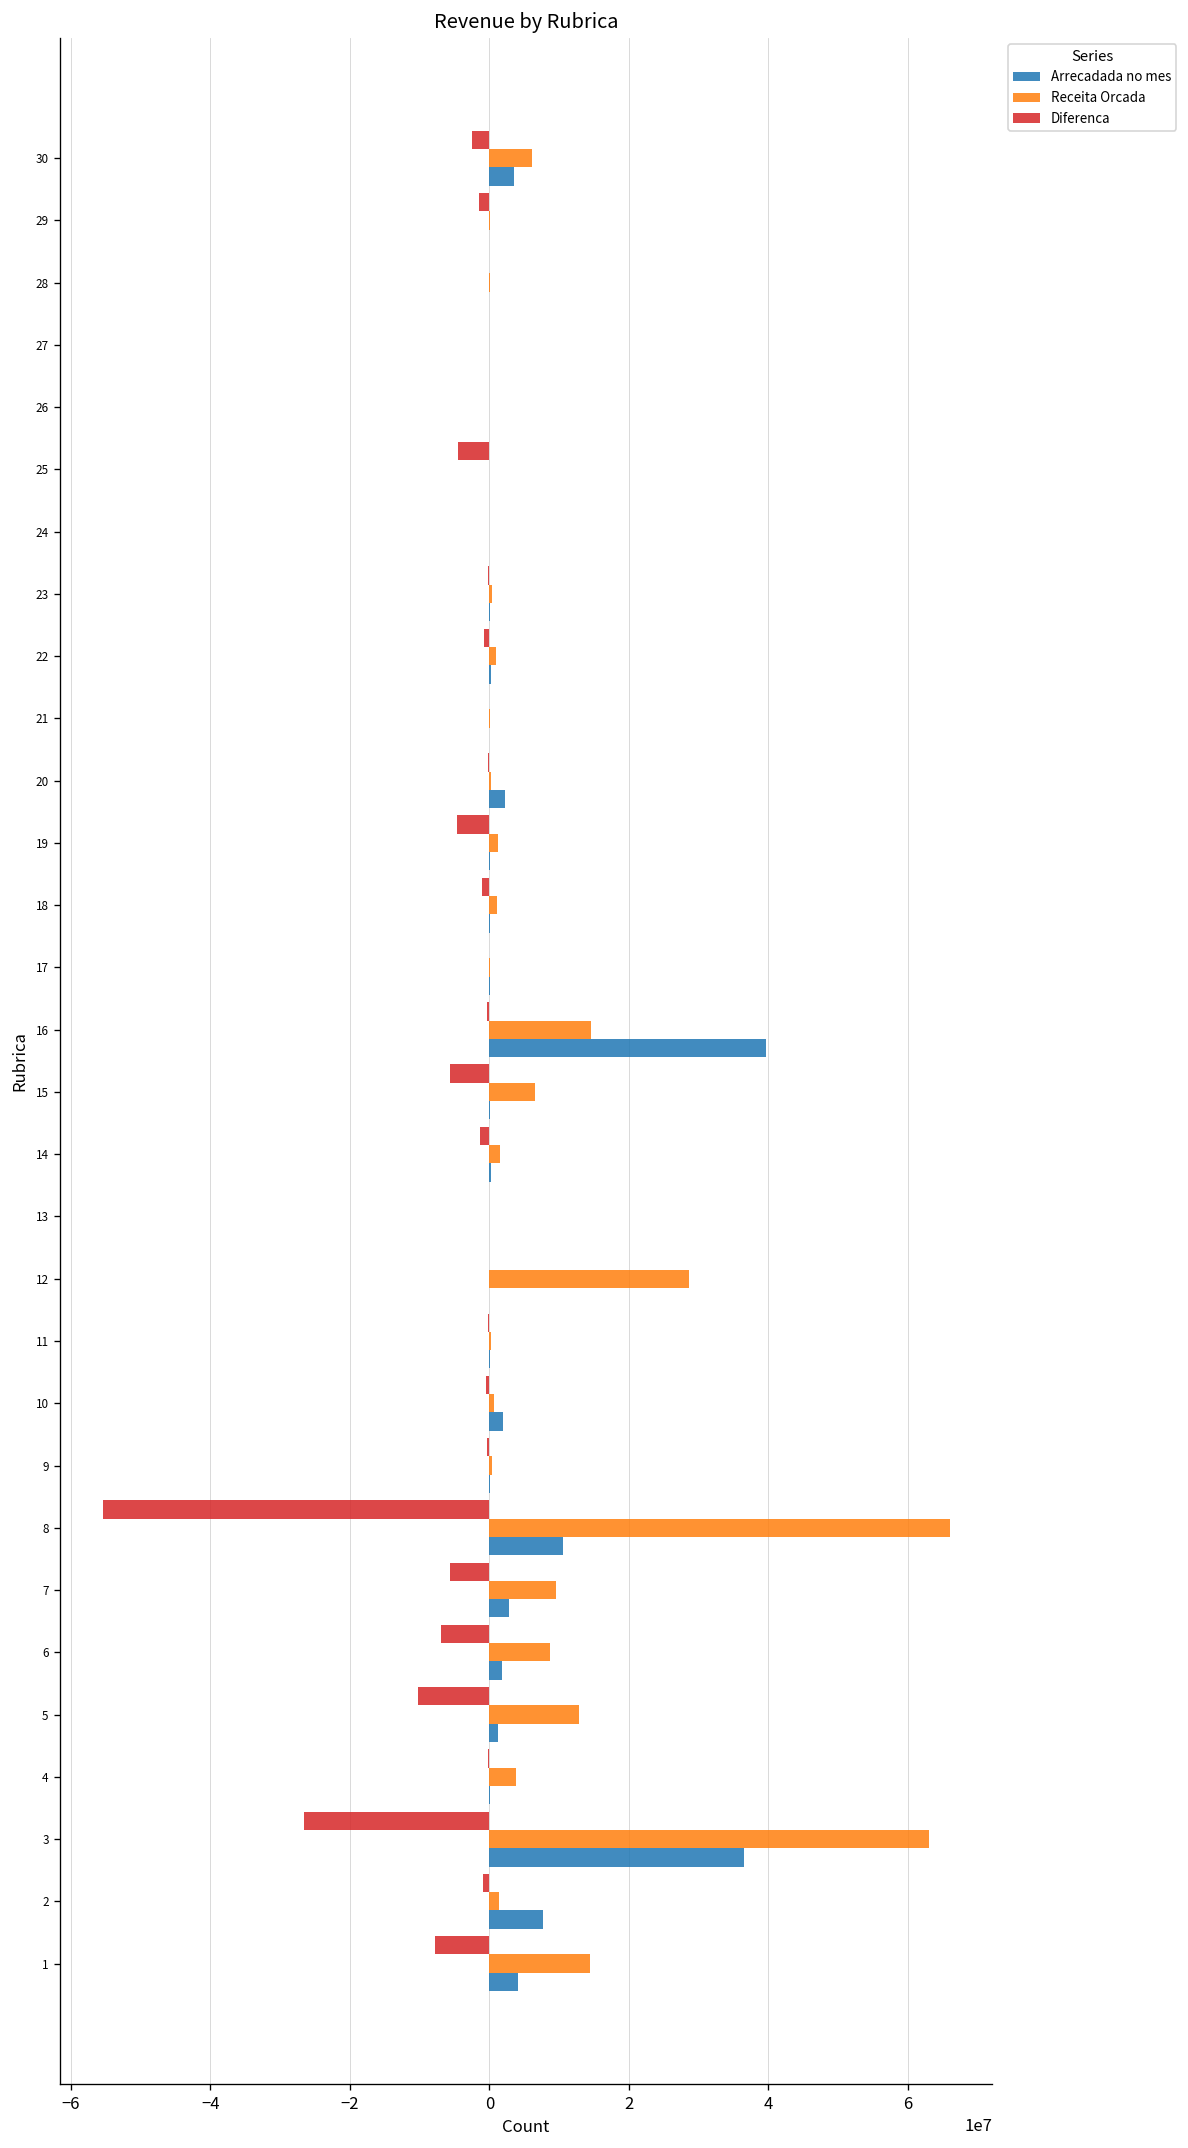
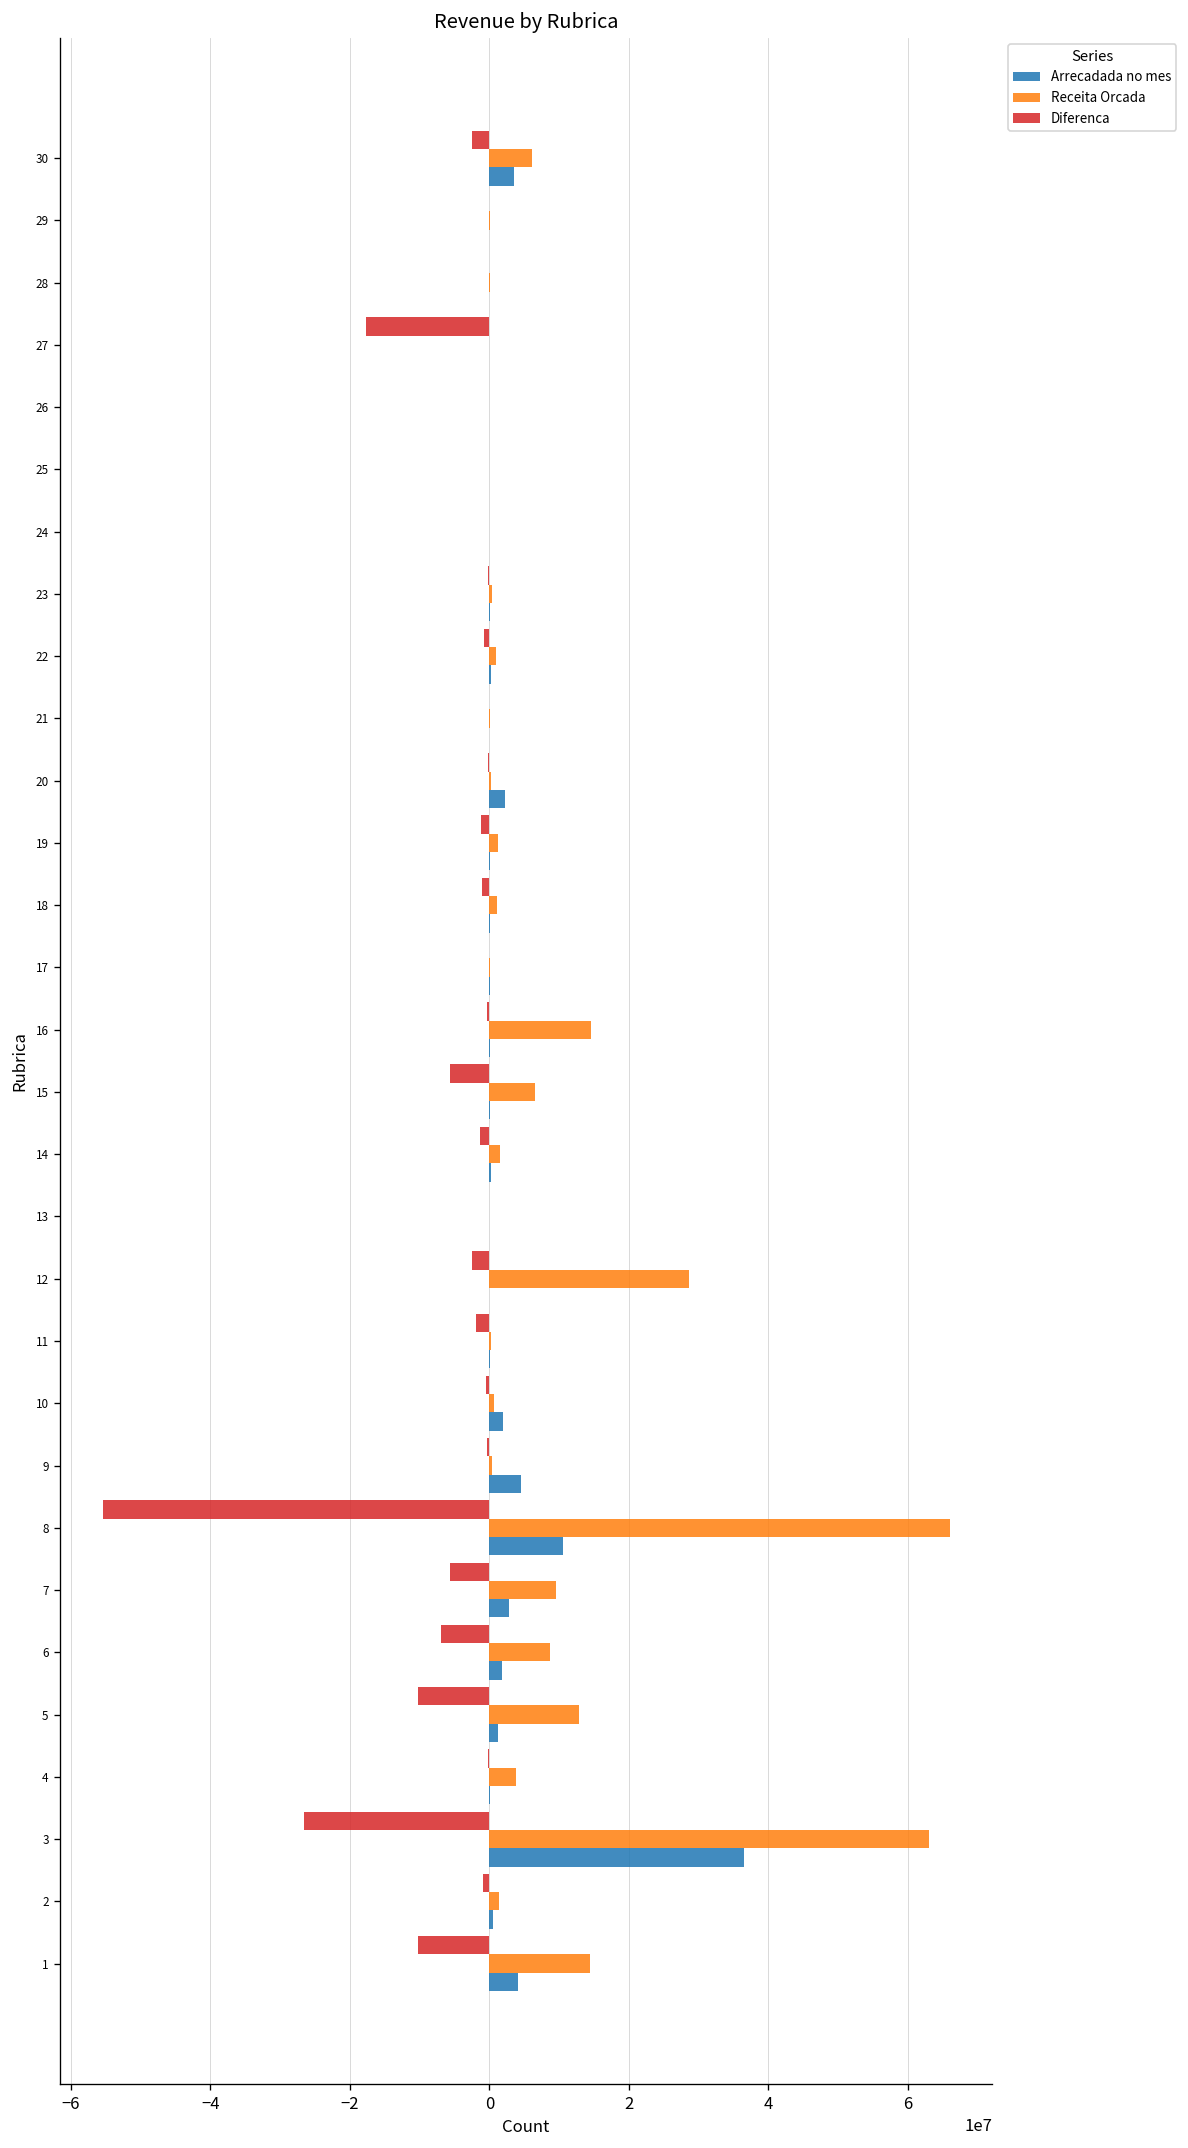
  {
    "Arrecadada no mes": {
      "30": 4000000,
      "27": 0,
      "26": 0,
      "25": 0,
      "20": 2000000,
-     "16": 40000000,
+     "16": 0,
      "12": 0,
      "10": 2000000,
-     "9": 0,
+     "9": 4000000,
      "8": 11000000,
      "7": 3000000,
      "6": 2000000,
      "5": 1000000,
      "3": 36000000,
-     "2": 8000000,
+     "2": 0,
      "1": 4000000
    },
    "Receita Orcada": {
      "30": 6000000,
      "22": 1000000,
      "19": 1000000,
      "18": 1000000,
      "16": 15000000,
      "15": 6000000,
      "14": 2000000,
      "12": 29000000,
      "10": 1000000,
      "9": 0,
      "8": 66000000,
      "7": 10000000,
      "6": 9000000,
      "5": 13000000,
      "4": 4000000,
      "3": 63000000,
      "2": 1000000,
      "1": 14000000
    },
    "Diferenca": {
      "30": -2000000,
-     "29": -1000000,
-     "27": 0,
-     "25": -4000000,
+     "29": 0,
+     "27": -18000000,
+     "25": 0,
      "22": -1000000,
-     "19": -5000000,
+     "19": -1000000,
      "18": -1000000,
      "15": -6000000,
      "14": -1000000,
-     "12": 0,
-     "11": 0,
+     "12": -2000000,
+     "11": -2000000,
      "10": 0,
      "8": -55000000,
      "7": -6000000,
      "6": -7000000,
      "5": -10000000,
      "3": -27000000,
      "2": -1000000,
-     "1": -8000000
+     "1": -10000000
    }
  }
